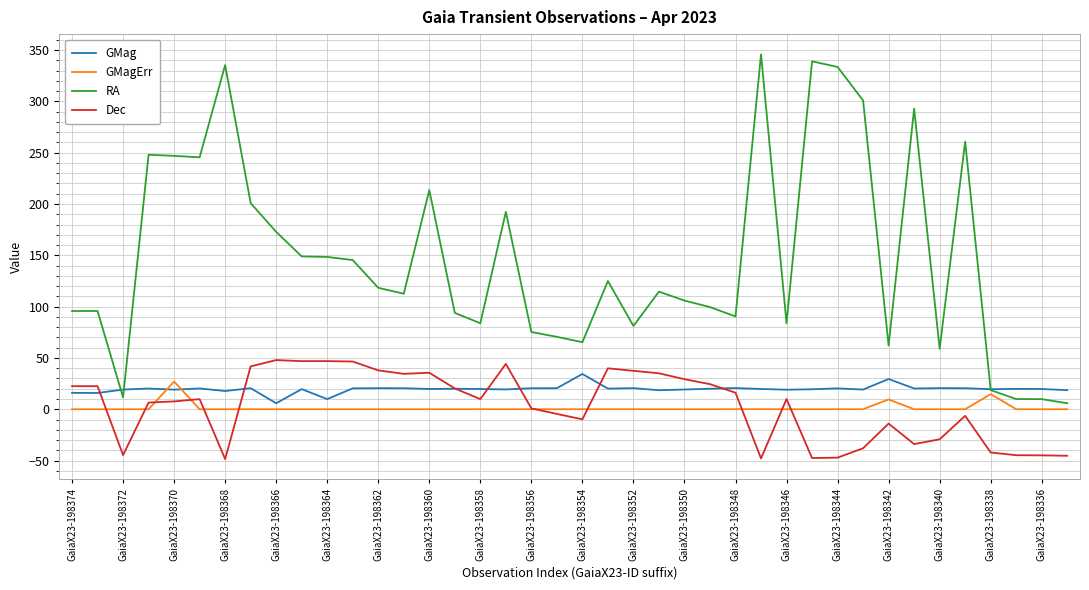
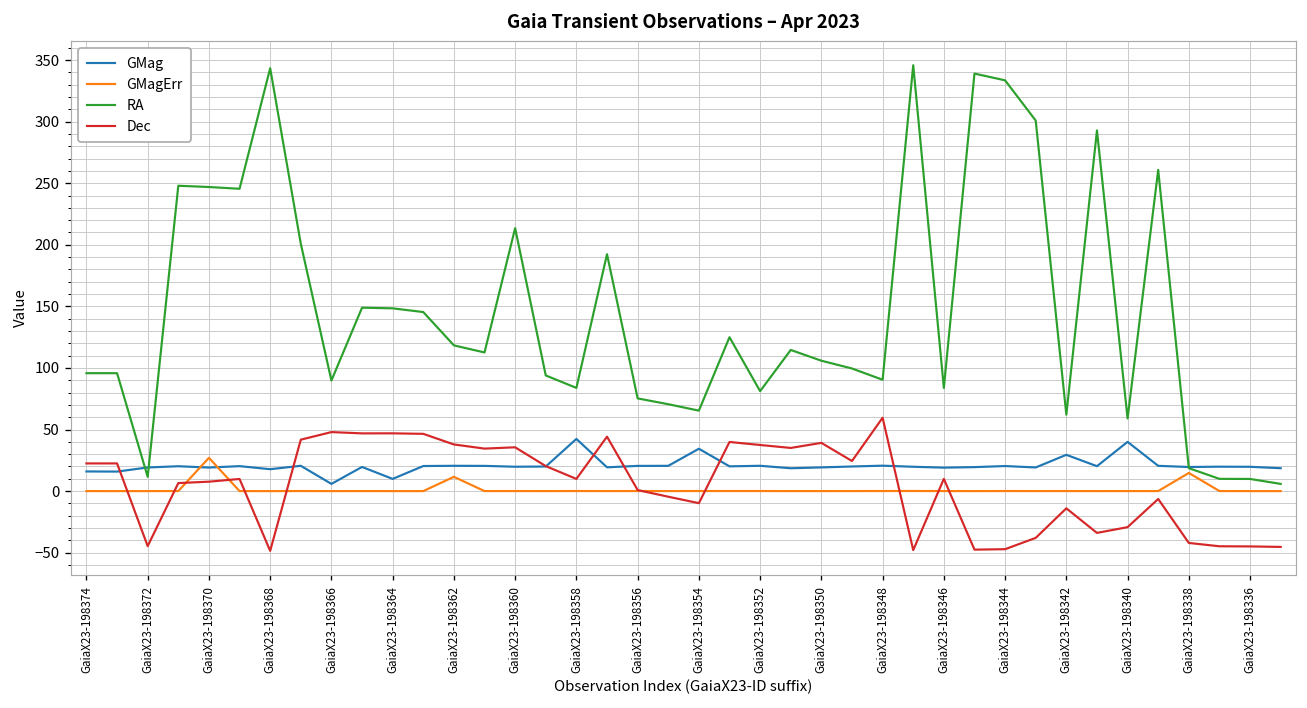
  {
    "GMag": {
      "GaiaX23-198374": 16,
      "GaiaX23-198372": 19,
      "GaiaX23-198370": 19,
      "GaiaX23-198368": 18,
      "GaiaX23-198366": 6,
      "GaiaX23-198364": 10,
      "GaiaX23-198362": 21,
      "GaiaX23-198360": 20,
-     "GaiaX23-198358": 20,
+     "GaiaX23-198358": 42,
      "GaiaX23-198356": 20,
      "GaiaX23-198354": 34,
      "GaiaX23-198352": 21,
      "GaiaX23-198350": 19,
      "GaiaX23-198348": 21,
      "GaiaX23-198346": 19,
      "GaiaX23-198344": 20,
      "GaiaX23-198342": 29,
-     "GaiaX23-198340": 21,
+     "GaiaX23-198340": 40,
      "GaiaX23-198336": 20
    },
    "GMagErr": {
      "GaiaX23-198374": 0,
      "GaiaX23-198372": 0,
      "GaiaX23-198370": 27,
      "GaiaX23-198368": 0,
      "GaiaX23-198366": 0,
      "GaiaX23-198364": 0,
-     "GaiaX23-198362": 0,
+     "GaiaX23-198362": 12,
      "GaiaX23-198360": 0,
      "GaiaX23-198358": 0,
      "GaiaX23-198354": 0,
      "GaiaX23-198352": 0,
      "GaiaX23-198350": 0,
      "GaiaX23-198348": 0,
      "GaiaX23-198346": 0,
      "GaiaX23-198344": 0,
-     "GaiaX23-198342": 10,
+     "GaiaX23-198342": 0,
      "GaiaX23-198340": 0,
      "GaiaX23-198338": 15,
      "GaiaX23-198336": 0
    },
    "RA": {
      "GaiaX23-198374": 96,
      "GaiaX23-198372": 12,
      "GaiaX23-198370": 247,
-     "GaiaX23-198368": 335,
-     "GaiaX23-198366": 173,
+     "GaiaX23-198368": 343,
+     "GaiaX23-198366": 90,
      "GaiaX23-198364": 148,
      "GaiaX23-198362": 118,
      "GaiaX23-198360": 214,
      "GaiaX23-198358": 84,
      "GaiaX23-198356": 75,
      "GaiaX23-198354": 65,
      "GaiaX23-198352": 81,
      "GaiaX23-198350": 106,
      "GaiaX23-198348": 90,
      "GaiaX23-198346": 84,
      "GaiaX23-198344": 334,
      "GaiaX23-198342": 62,
      "GaiaX23-198340": 59,
      "GaiaX23-198336": 10
    },
    "Dec": {
      "GaiaX23-198374": 22,
      "GaiaX23-198372": -45,
      "GaiaX23-198370": 8,
      "GaiaX23-198368": -49,
      "GaiaX23-198366": 48,
      "GaiaX23-198364": 47,
      "GaiaX23-198362": 38,
      "GaiaX23-198360": 36,
      "GaiaX23-198358": 10,
      "GaiaX23-198354": -10,
      "GaiaX23-198352": 37,
-     "GaiaX23-198350": 29,
-     "GaiaX23-198348": 16,
+     "GaiaX23-198350": 39,
+     "GaiaX23-198348": 60,
      "GaiaX23-198346": 10,
      "GaiaX23-198344": -47,
      "GaiaX23-198342": -14,
      "GaiaX23-198340": -29,
      "GaiaX23-198338": -42,
      "GaiaX23-198336": -45
    }
  }
